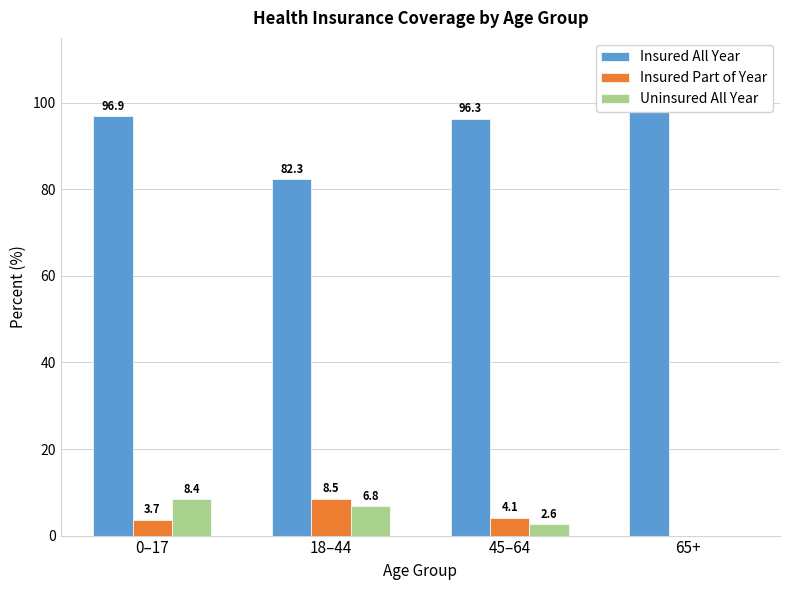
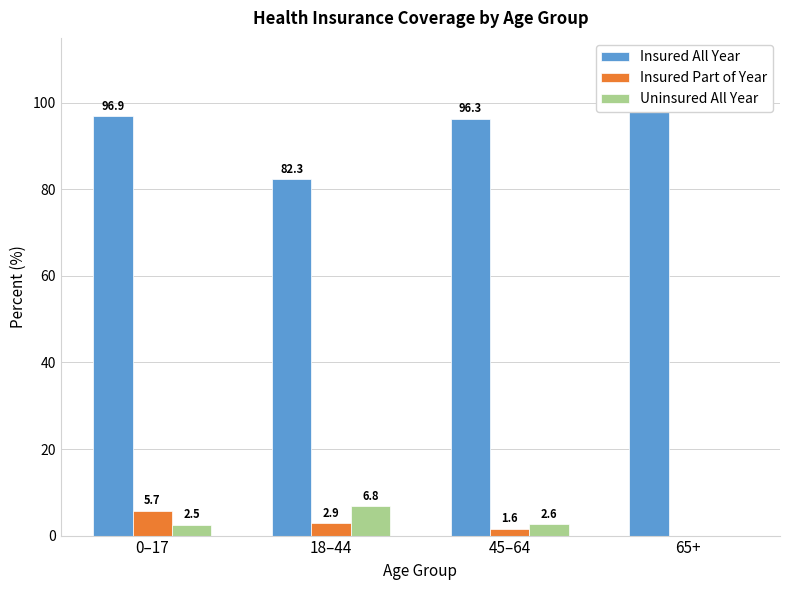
  {
    "Insured All Year": {
      "0–17": 96.9,
      "18–44": 82.3,
      "45–64": 96.3
    },
    "Insured Part of Year": {
-     "0–17": 3.7,
-     "18–44": 8.5,
-     "45–64": 4.1
+     "0–17": 5.7,
+     "18–44": 2.9,
+     "45–64": 1.6
    },
    "Uninsured All Year": {
-     "0–17": 8.4,
+     "0–17": 2.5,
      "18–44": 6.8,
      "45–64": 2.6
    }
  }
